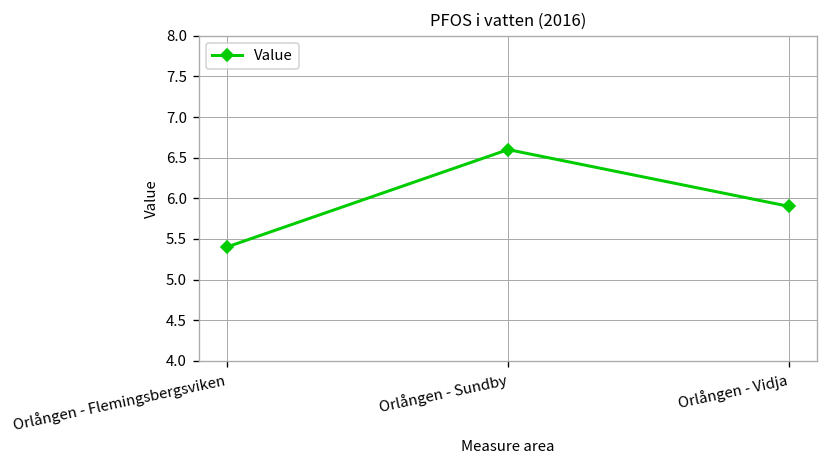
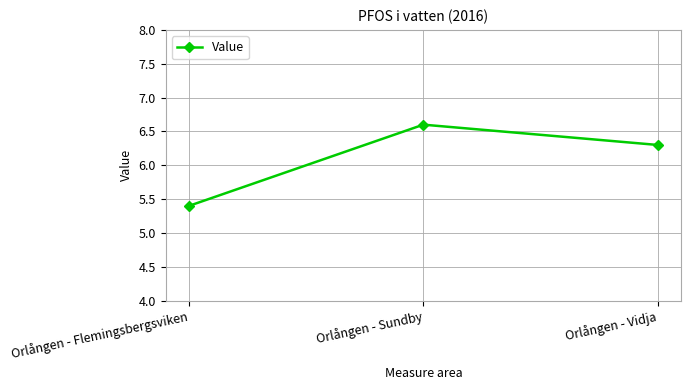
  {
    "Orlången - Flemingsbergsviken": 5.4,
    "Orlången - Sundby": 6.6,
-   "Orlången - Vidja": 5.9
+   "Orlången - Vidja": 6.3
  }
